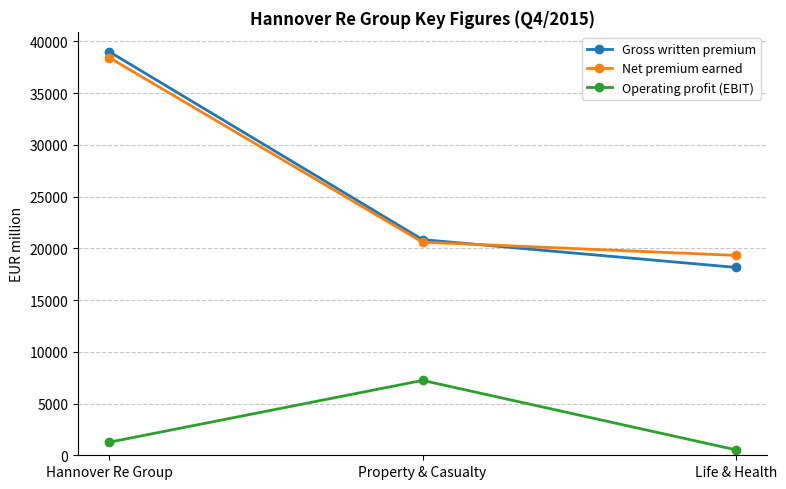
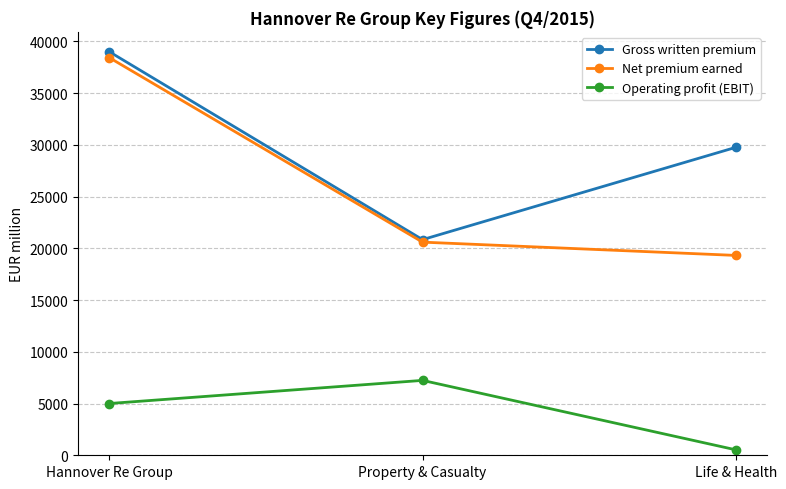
  {
    "Gross written premium": {
      "Hannover Re Group": 39000,
-     "Life & Health": 18200
+     "Life & Health": 29800
    },
    "Net premium earned": {
      "Hannover Re Group": 38400,
      "Life & Health": 19300
    },
    "Operating profit (EBIT)": {
-     "Hannover Re Group": 1300,
+     "Hannover Re Group": 5000,
      "Property & Casualty": 7200,
      "Life & Health": 500
    }
  }
